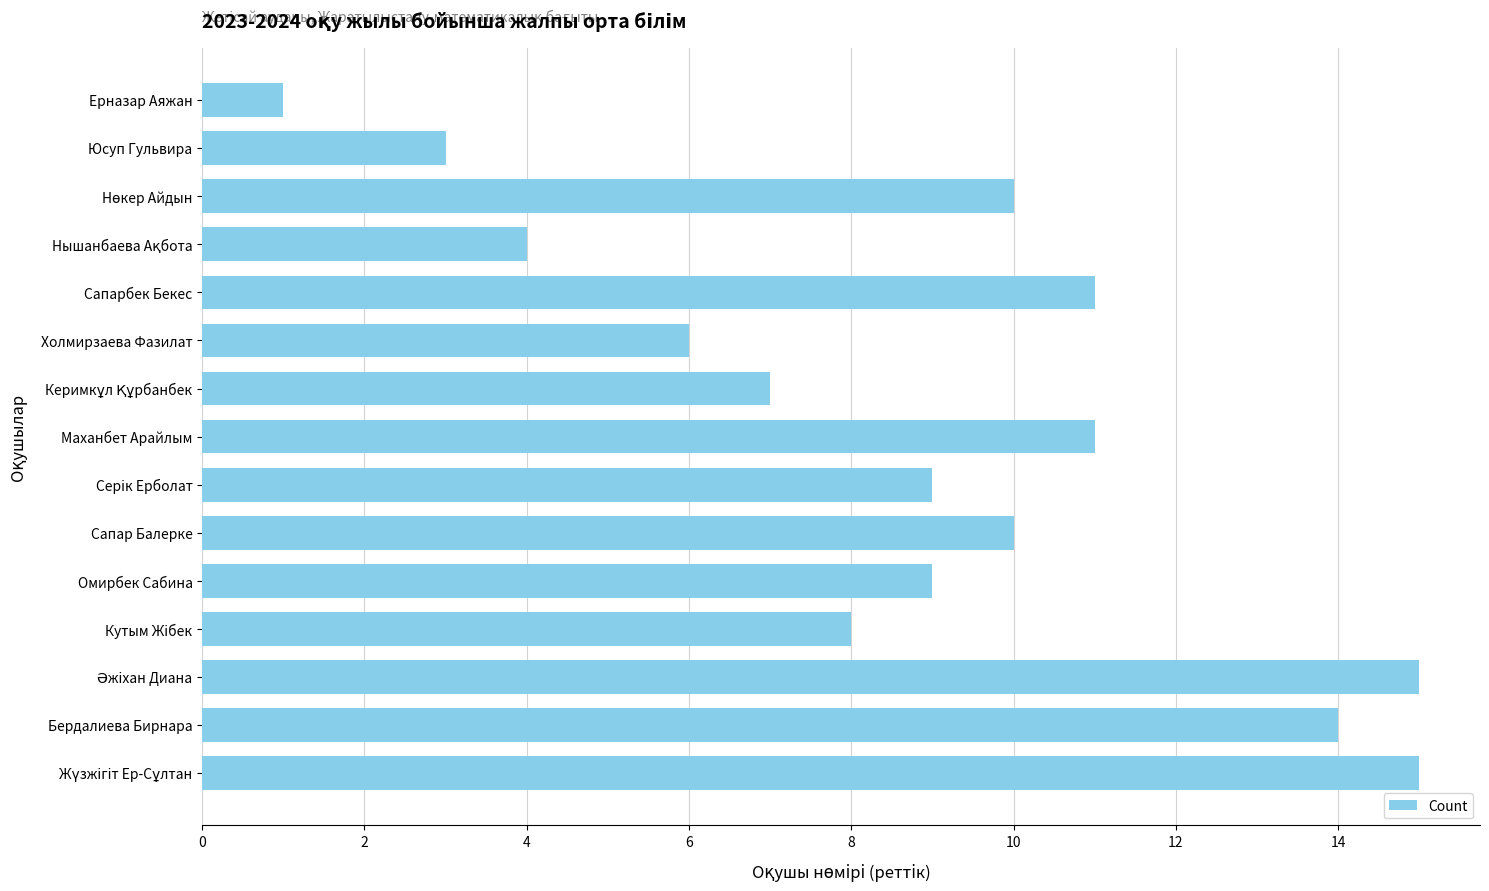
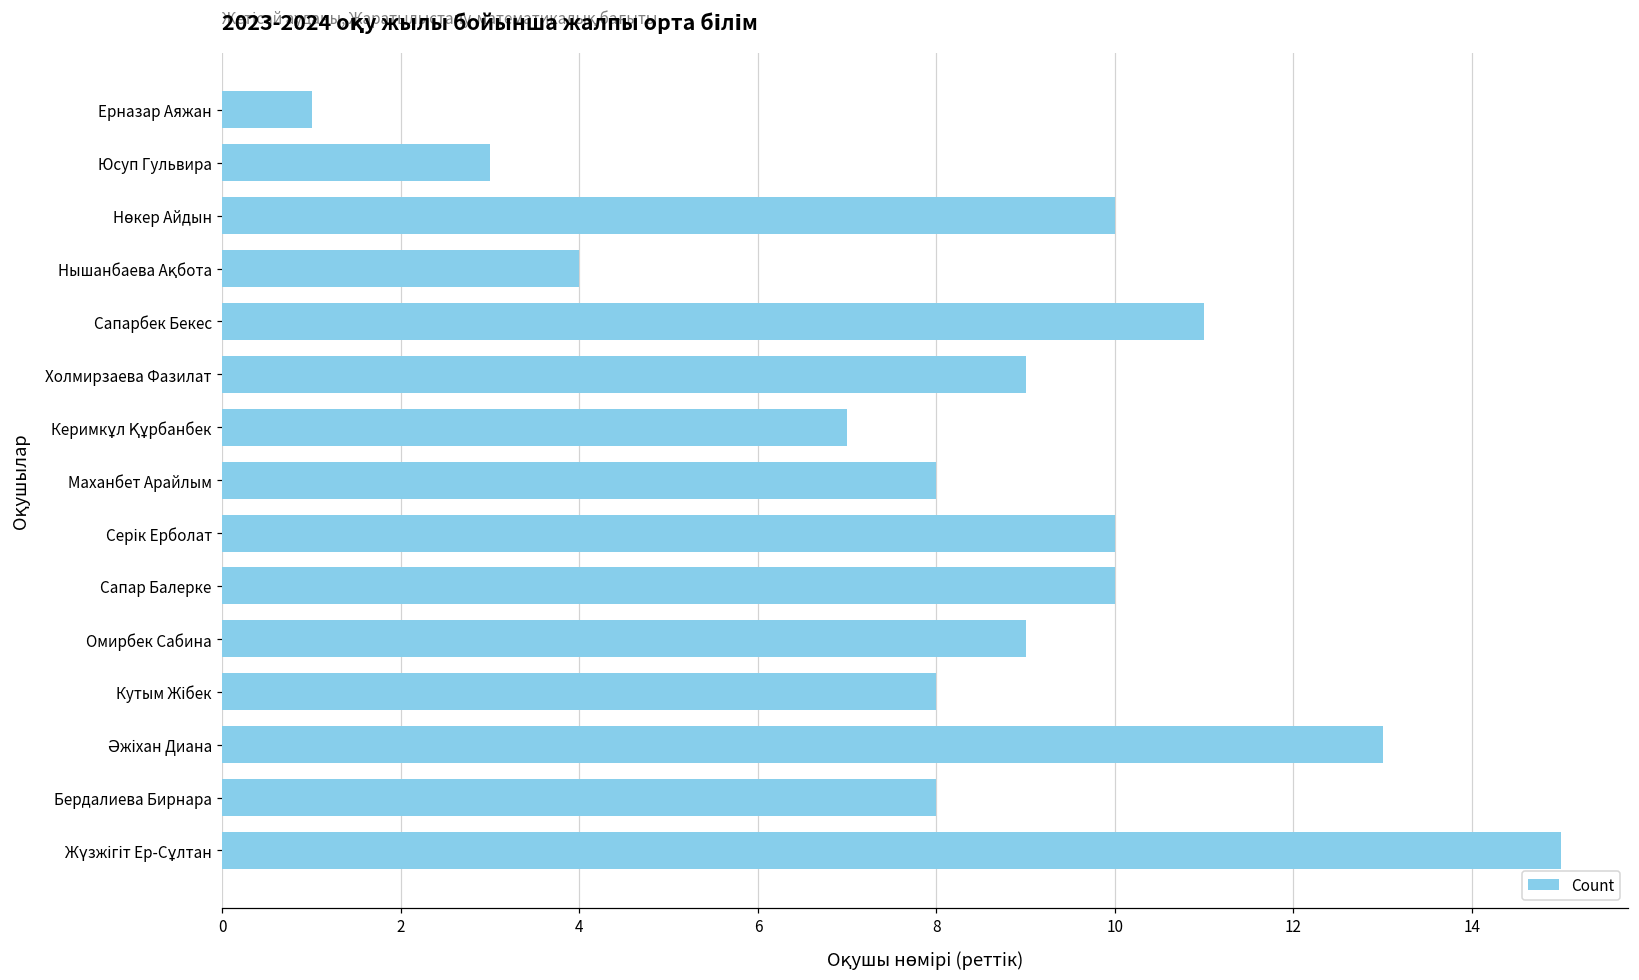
  {
    "Ерназар Аяжан": 1,
    "Юсуп Гульвира": 3,
    "Нөкер Айдын": 10,
    "Нышанбаева Ақбота": 4,
    "Сапарбек Бекес": 11,
-   "Холмирзаева Фазилат": 6,
+   "Холмирзаева Фазилат": 9,
    "Керимкұл Құрбанбек": 7,
-   "Маханбет Арайлым": 11,
-   "Серік Ерболат": 9,
+   "Маханбет Арайлым": 8,
+   "Серік Ерболат": 10,
    "Сапар Балерке": 10,
    "Омирбек Сабина": 9,
    "Кутым Жібек": 8,
-   "Әжіхан Диана": 15,
-   "Бердалиева Бирнара": 14,
+   "Әжіхан Диана": 13,
+   "Бердалиева Бирнара": 8,
    "Жүзжігіт Ер-Сұлтан": 15
  }
